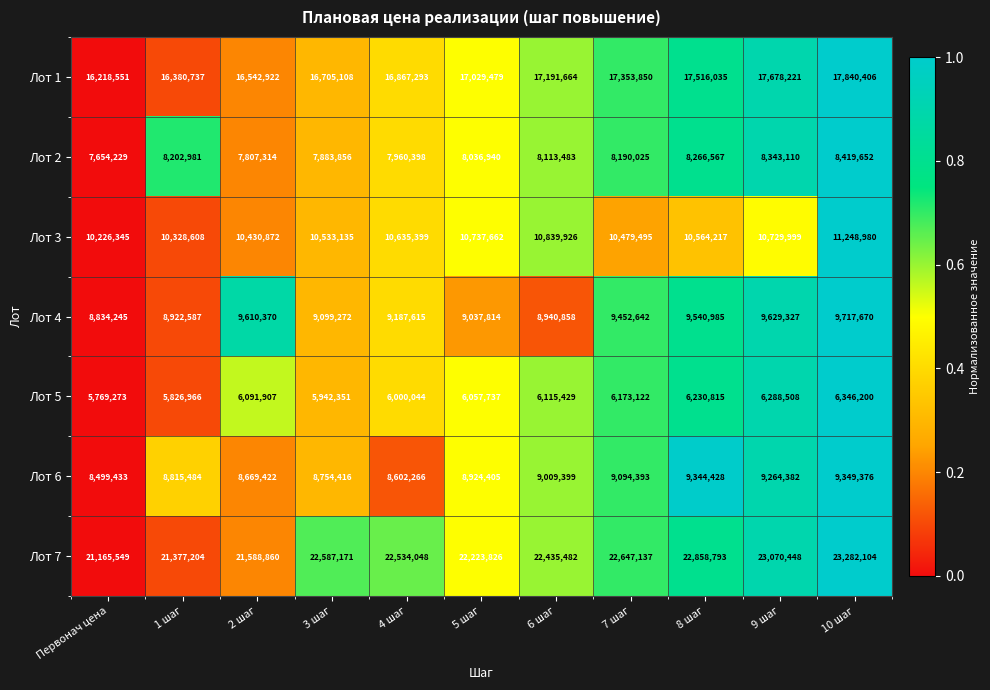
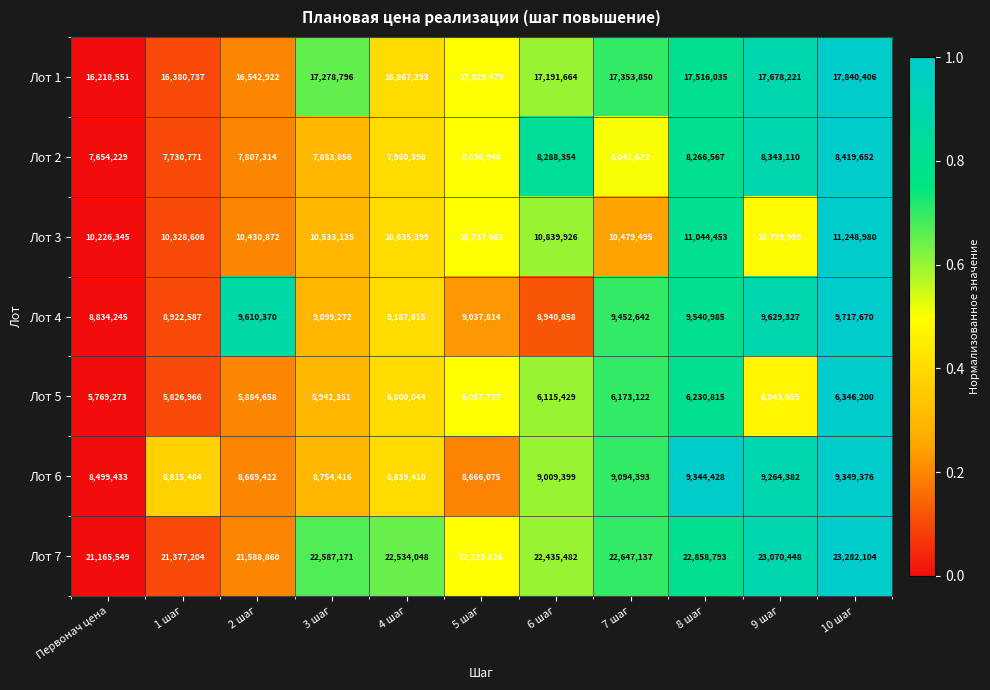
  {
    "Лот 1": {
      "Первонач цена": "16,218,551",
      "1 шаг": "16,380,737",
      "2 шаг": "16,542,922",
-     "3 шаг": "16,705,108",
+     "3 шаг": "17,278,796",
      "4 шаг": "16,867,293",
      "5 шаг": "17,029,479",
      "6 шаг": "17,191,664",
      "7 шаг": "17,353,850",
      "8 шаг": "17,516,035",
      "9 шаг": "17,678,221",
      "10 шаг": "17,840,406"
    },
    "Лот 2": {
      "Первонач цена": "7,654,229",
-     "1 шаг": "8,202,981",
+     "1 шаг": "7,730,771",
      "2 шаг": "7,807,314",
      "3 шаг": "7,883,856",
      "4 шаг": "7,960,398",
      "5 шаг": "8,036,940",
-     "6 шаг": "8,113,483",
-     "7 шаг": "8,190,025",
+     "6 шаг": "8,288,354",
+     "7 шаг": "8,041,622",
      "8 шаг": "8,266,567",
      "9 шаг": "8,343,110",
      "10 шаг": "8,419,652"
    },
    "Лот 3": {
      "Первонач цена": "10,226,345",
      "1 шаг": "10,328,608",
      "2 шаг": "10,430,872",
      "3 шаг": "10,533,135",
      "4 шаг": "10,635,399",
      "5 шаг": "10,737,662",
      "6 шаг": "10,839,926",
      "7 шаг": "10,479,495",
-     "8 шаг": "10,564,217",
+     "8 шаг": "11,044,453",
      "9 шаг": "10,729,999",
      "10 шаг": "11,248,980"
    },
    "Лот 4": {
      "Первонач цена": "8,834,245",
      "1 шаг": "8,922,587",
      "2 шаг": "9,610,370",
      "3 шаг": "9,099,272",
      "4 шаг": "9,187,615",
      "5 шаг": "9,037,814",
      "6 шаг": "8,940,858",
      "7 шаг": "9,452,642",
      "8 шаг": "9,540,985",
      "9 шаг": "9,629,327",
      "10 шаг": "9,717,670"
    },
    "Лот 5": {
      "Первонач цена": "5,769,273",
      "1 шаг": "5,826,966",
-     "2 шаг": "6,091,907",
+     "2 шаг": "5,884,658",
      "3 шаг": "5,942,351",
      "4 шаг": "6,000,044",
      "5 шаг": "6,057,737",
      "6 шаг": "6,115,429",
      "7 шаг": "6,173,122",
      "8 шаг": "6,230,815",
-     "9 шаг": "6,288,508",
+     "9 шаг": "6,043,855",
      "10 шаг": "6,346,200"
    },
    "Лот 6": {
      "Первонач цена": "8,499,433",
      "1 шаг": "8,815,484",
      "2 шаг": "8,669,422",
      "3 шаг": "8,754,416",
-     "4 шаг": "8,602,266",
-     "5 шаг": "8,924,405",
+     "4 шаг": "8,839,410",
+     "5 шаг": "8,666,075",
      "6 шаг": "9,009,399",
      "7 шаг": "9,094,393",
      "8 шаг": "9,344,428",
      "9 шаг": "9,264,382",
      "10 шаг": "9,349,376"
    },
    "Лот 7": {
      "Первонач цена": "21,165,549",
      "1 шаг": "21,377,204",
      "2 шаг": "21,588,860",
      "3 шаг": "22,587,171",
      "4 шаг": "22,534,048",
      "5 шаг": "22,223,826",
      "6 шаг": "22,435,482",
      "7 шаг": "22,647,137",
      "8 шаг": "22,858,793",
      "9 шаг": "23,070,448",
      "10 шаг": "23,282,104"
    }
  }
